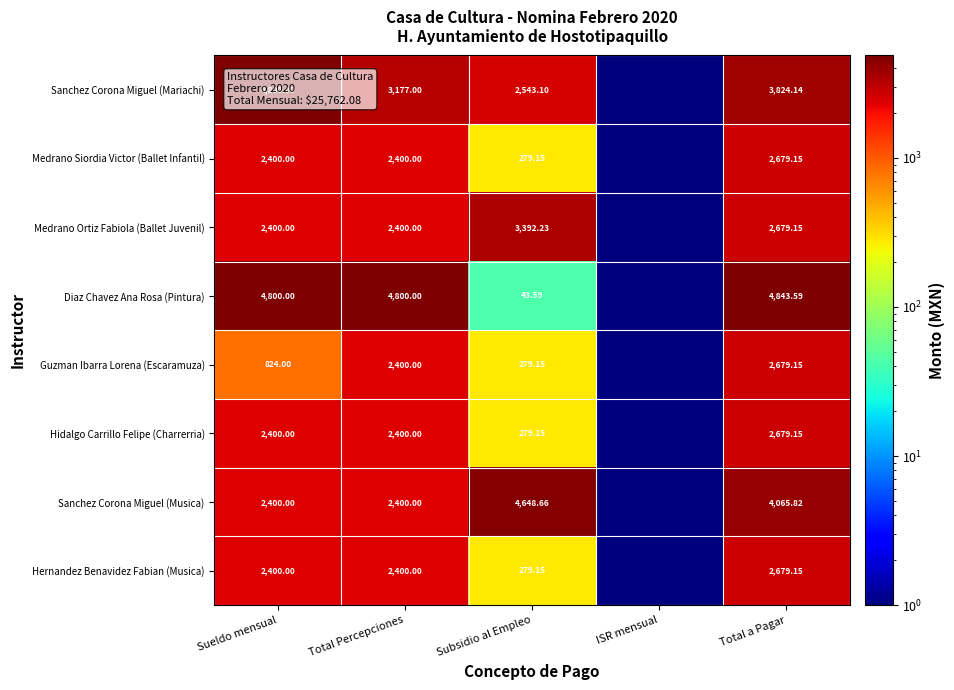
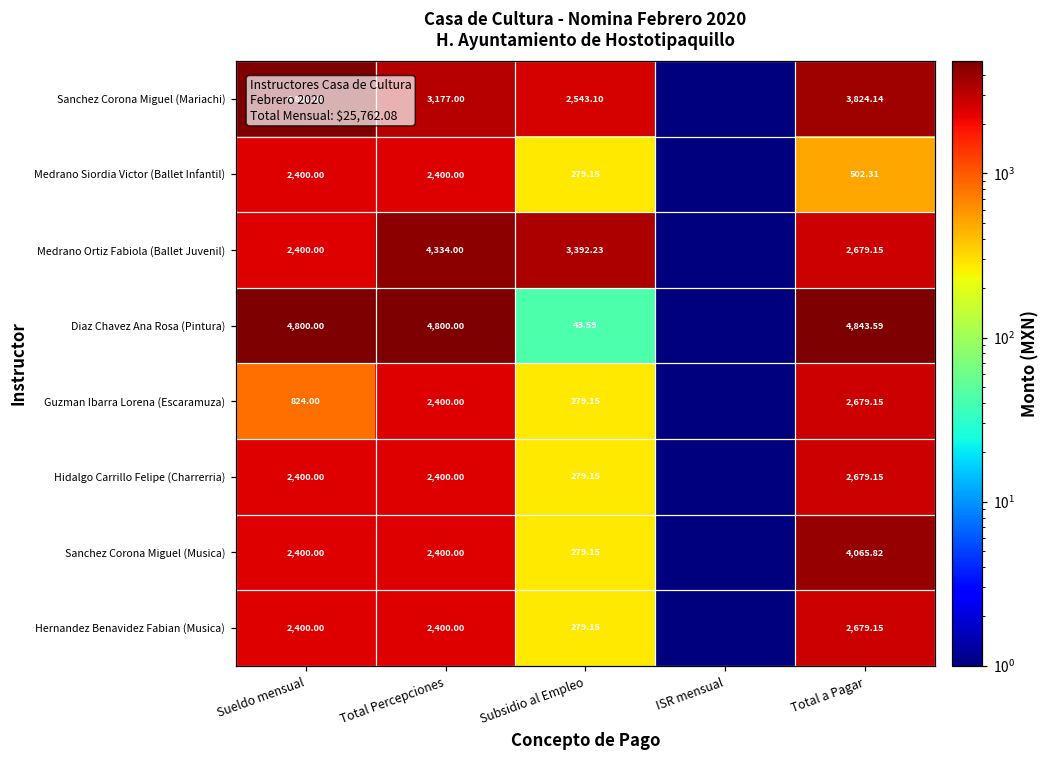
  {
    "Sanchez Corona Miguel (Mariachi)": {
      "Total Percepciones": "3,177.00",
      "Subsidio al Empleo": "2,543.10",
      "Total a Pagar": "3,824.14"
    },
    "Medrano Siordia Victor (Ballet Infantil)": {
      "Sueldo mensual": "2,400.00",
      "Total Percepciones": "2,400.00",
      "Subsidio al Empleo": "279.15",
-     "Total a Pagar": "2,679.15"
+     "Total a Pagar": "502.31"
    },
    "Medrano Ortiz Fabiola (Ballet Juvenil)": {
      "Sueldo mensual": "2,400.00",
-     "Total Percepciones": "2,400.00",
+     "Total Percepciones": "4,334.00",
      "Subsidio al Empleo": "3,392.23",
      "Total a Pagar": "2,679.15"
    },
    "Diaz Chavez Ana Rosa (Pintura)": {
      "Sueldo mensual": "4,800.00",
      "Total Percepciones": "4,800.00",
      "Subsidio al Empleo": "43.59",
      "Total a Pagar": "4,843.59"
    },
    "Guzman Ibarra Lorena (Escaramuza)": {
      "Sueldo mensual": "824.00",
      "Total Percepciones": "2,400.00",
      "Subsidio al Empleo": "279.15",
      "Total a Pagar": "2,679.15"
    },
    "Hidalgo Carrillo Felipe (Charrerria)": {
      "Sueldo mensual": "2,400.00",
      "Total Percepciones": "2,400.00",
      "Subsidio al Empleo": "279.15",
      "Total a Pagar": "2,679.15"
    },
    "Sanchez Corona Miguel (Musica)": {
      "Sueldo mensual": "2,400.00",
      "Total Percepciones": "2,400.00",
-     "Subsidio al Empleo": "4,648.66",
+     "Subsidio al Empleo": "279.15",
      "Total a Pagar": "4,065.82"
    },
    "Hernandez Benavidez Fabian (Musica)": {
      "Sueldo mensual": "2,400.00",
      "Total Percepciones": "2,400.00",
      "Subsidio al Empleo": "279.15",
      "Total a Pagar": "2,679.15"
    }
  }
